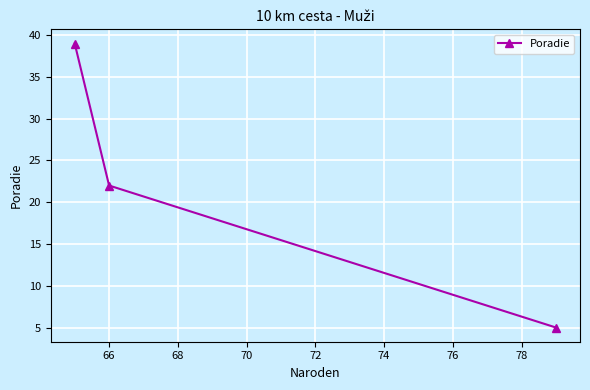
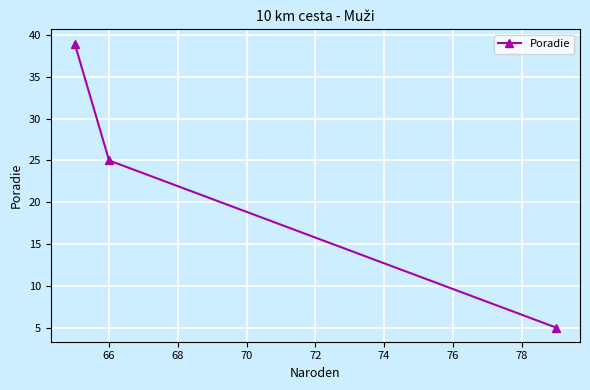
  {
-   "66": 22
+   "66": 25
  }
